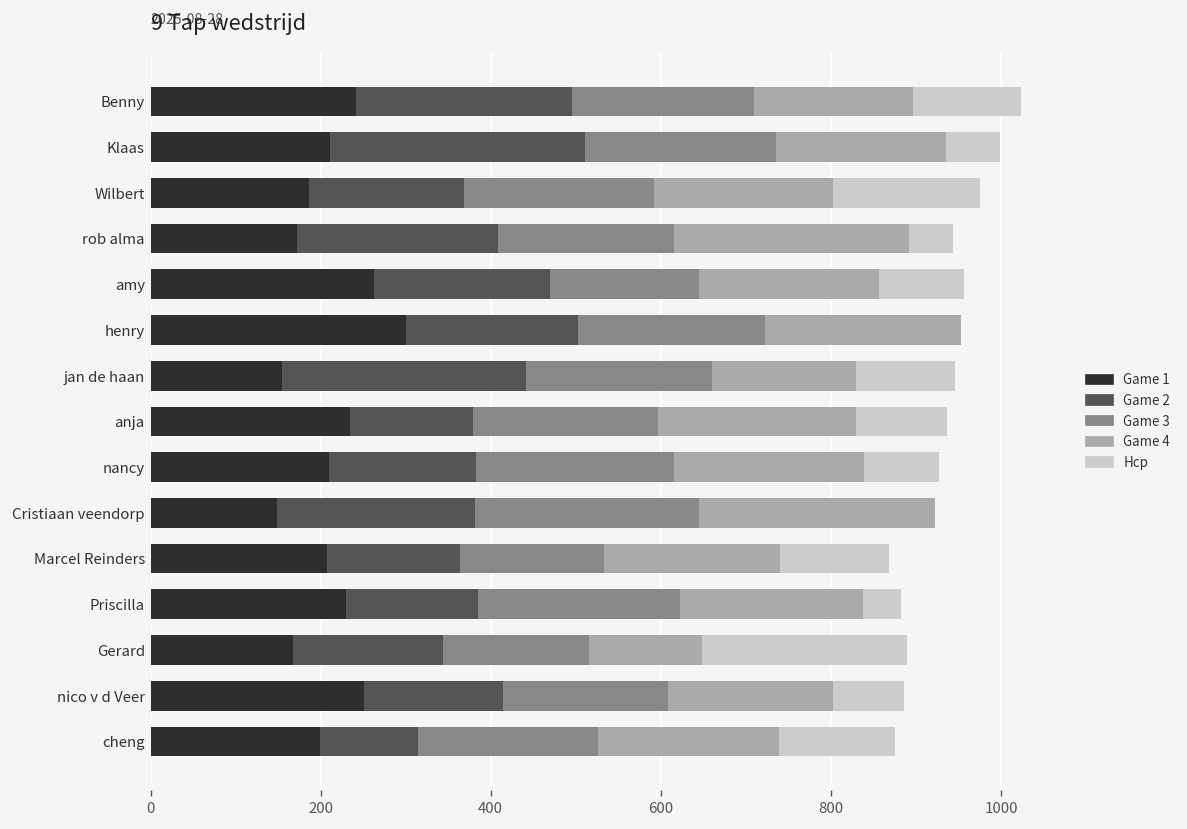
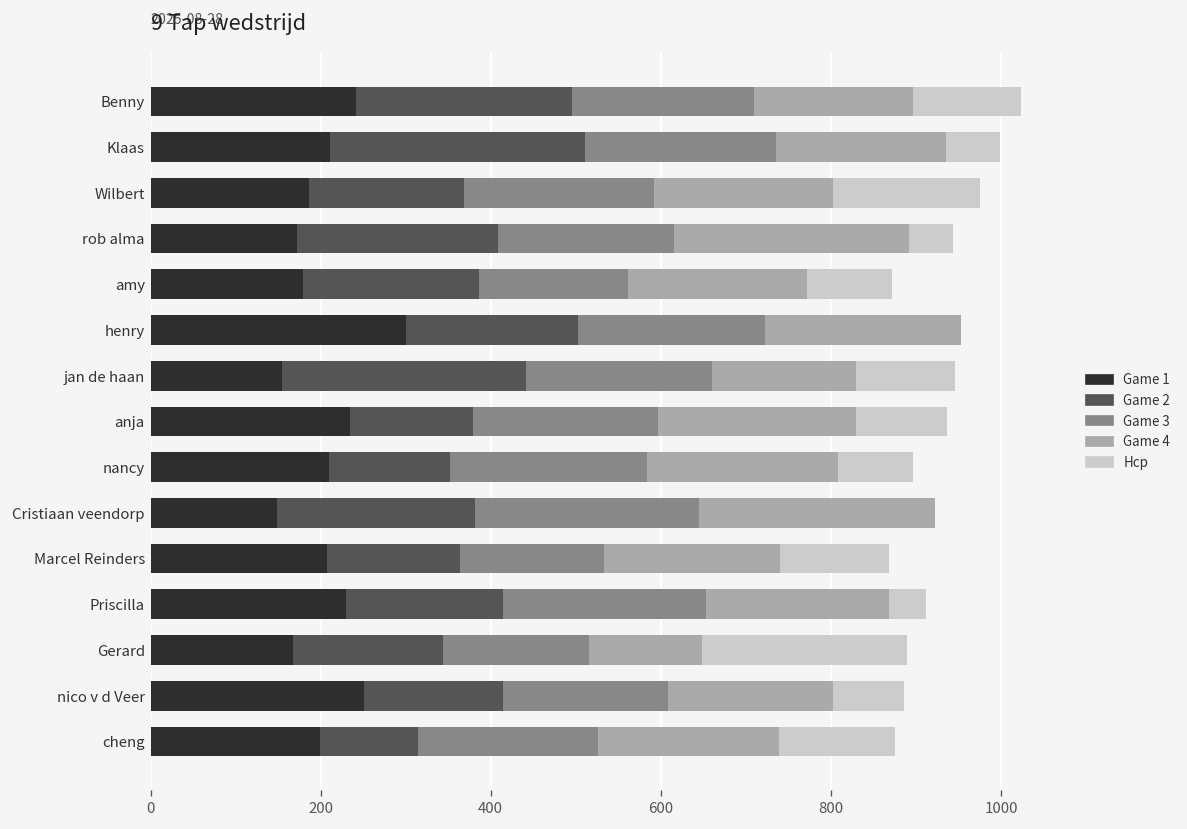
  {
    "Game 1": {
      "Benny": 240,
      "Klaas": 210,
      "Wilbert": 190,
      "rob alma": 170,
-     "amy": 260,
+     "amy": 180,
      "henry": 300,
      "jan de haan": 150,
      "anja": 230,
      "nancy": 210,
      "Cristiaan veendorp": 150,
      "Marcel Reinders": 210,
      "Priscilla": 230,
      "Gerard": 170,
      "nico v d Veer": 250,
      "cheng": 200
    },
    "Game 2": {
      "Benny": 250,
      "Klaas": 300,
      "Wilbert": 180,
      "rob alma": 240,
      "amy": 210,
      "henry": 200,
      "jan de haan": 290,
      "anja": 150,
-     "nancy": 170,
+     "nancy": 140,
      "Cristiaan veendorp": 230,
      "Marcel Reinders": 160,
-     "Priscilla": 160,
+     "Priscilla": 190,
      "Gerard": 180,
      "nico v d Veer": 160,
      "cheng": 120
    }
  }
